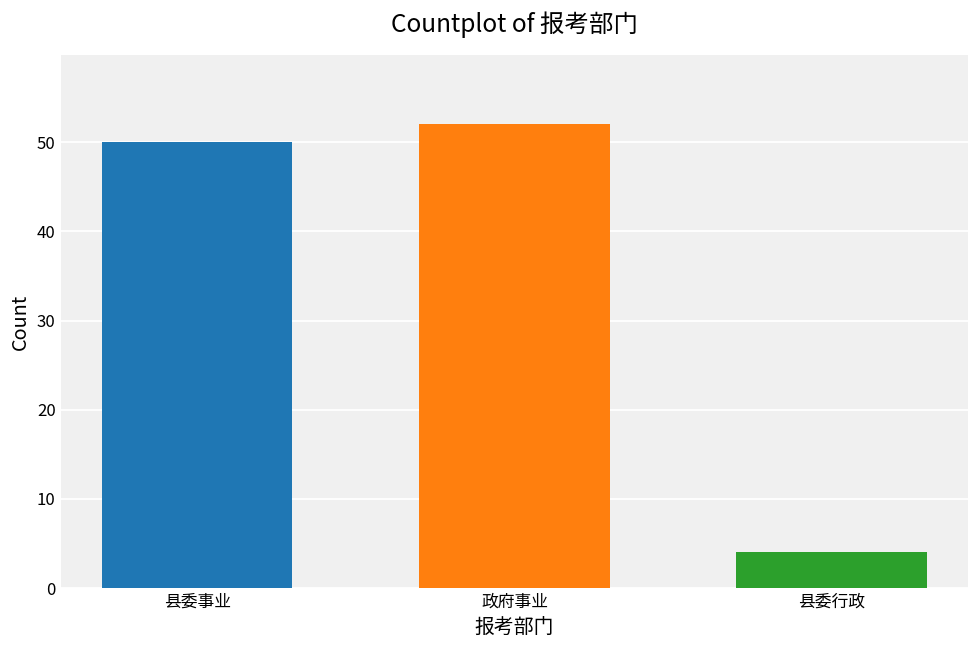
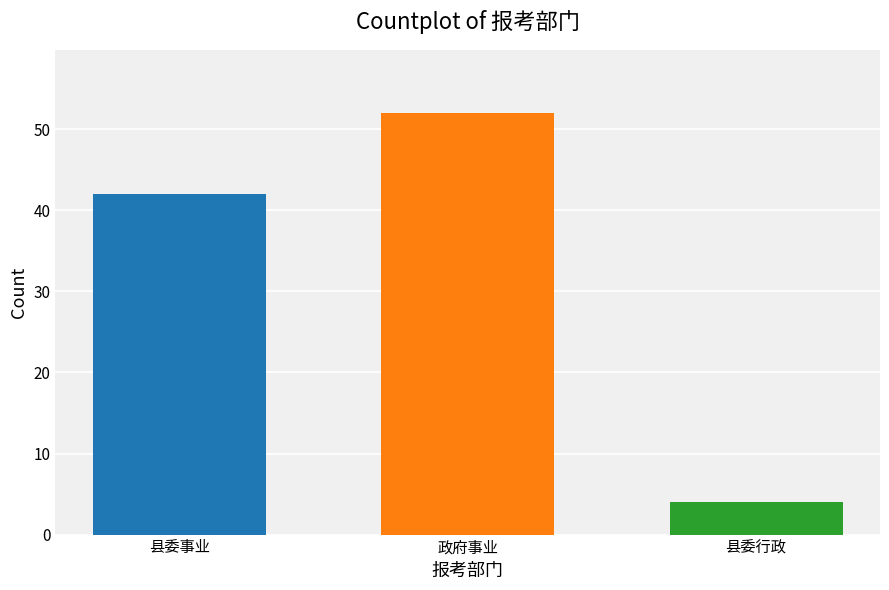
  {
-   "县委事业": 50,
+   "县委事业": 42,
    "政府事业": 52,
    "县委行政": 4
  }
